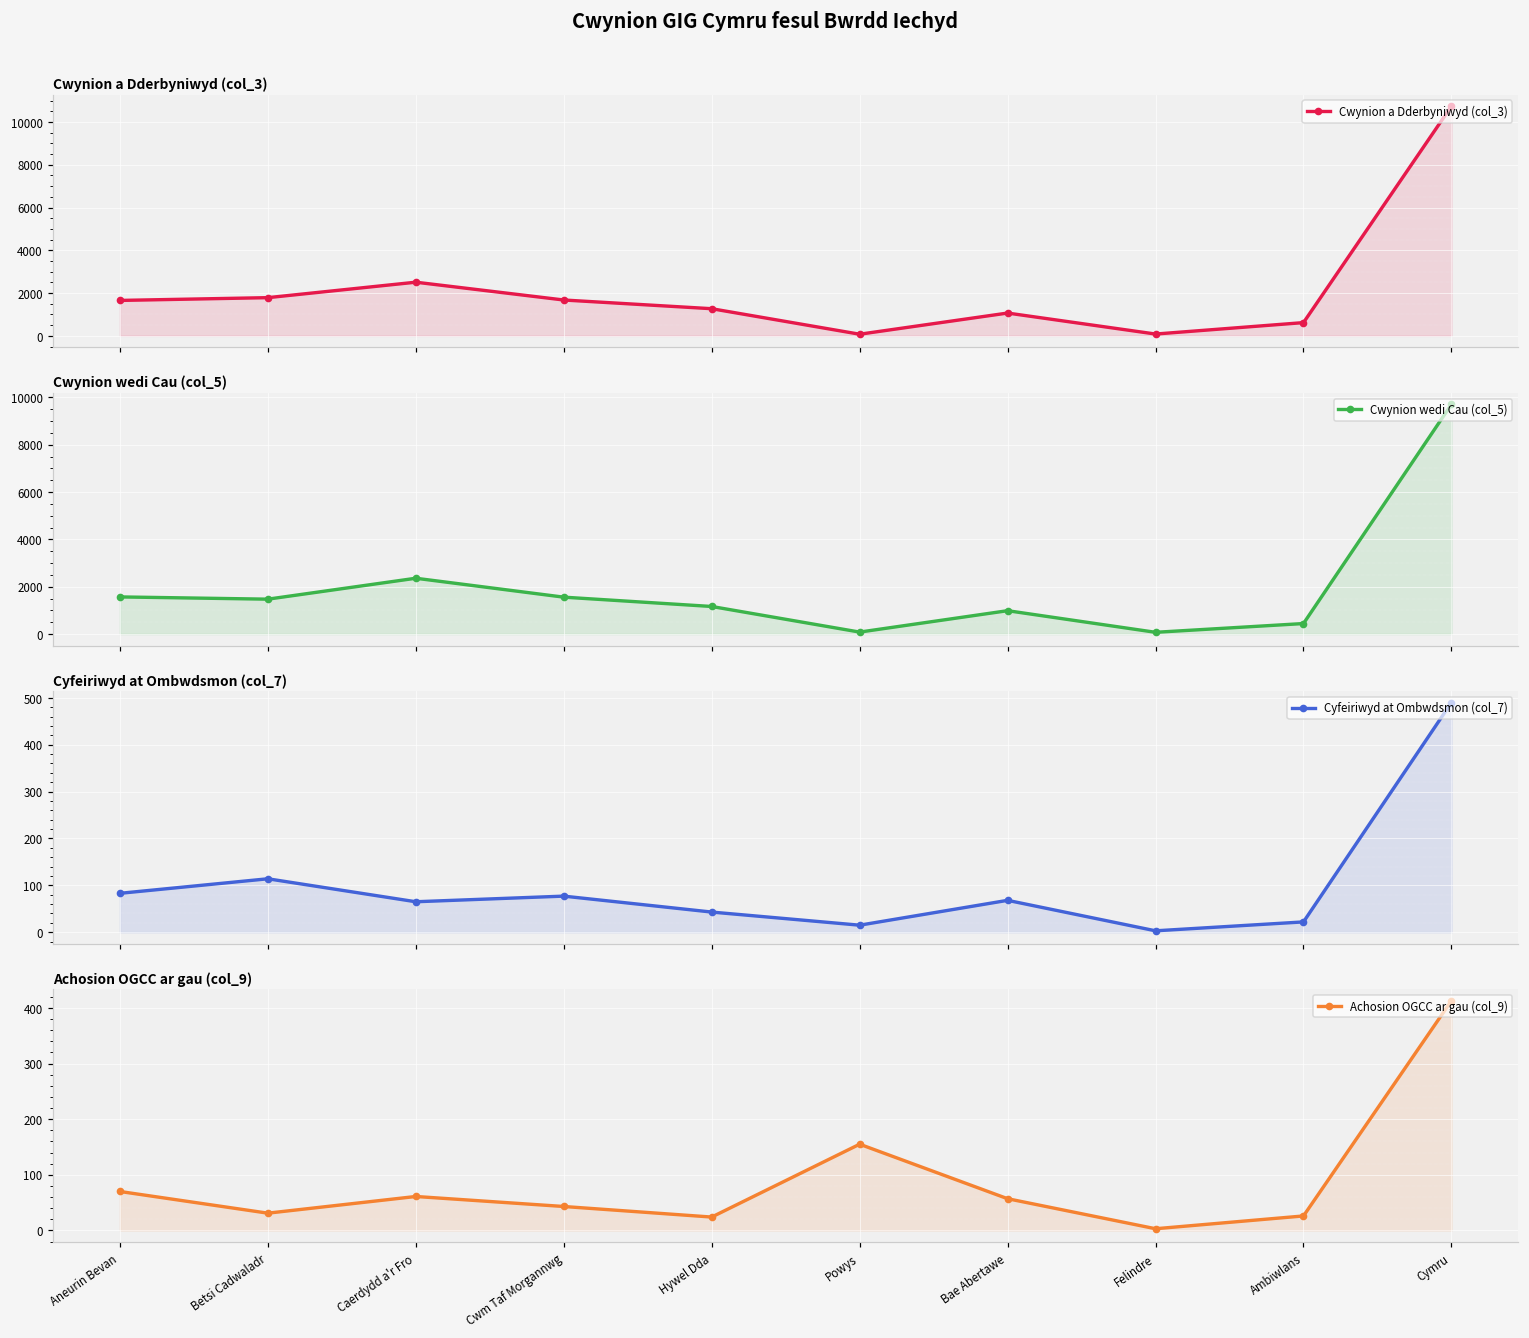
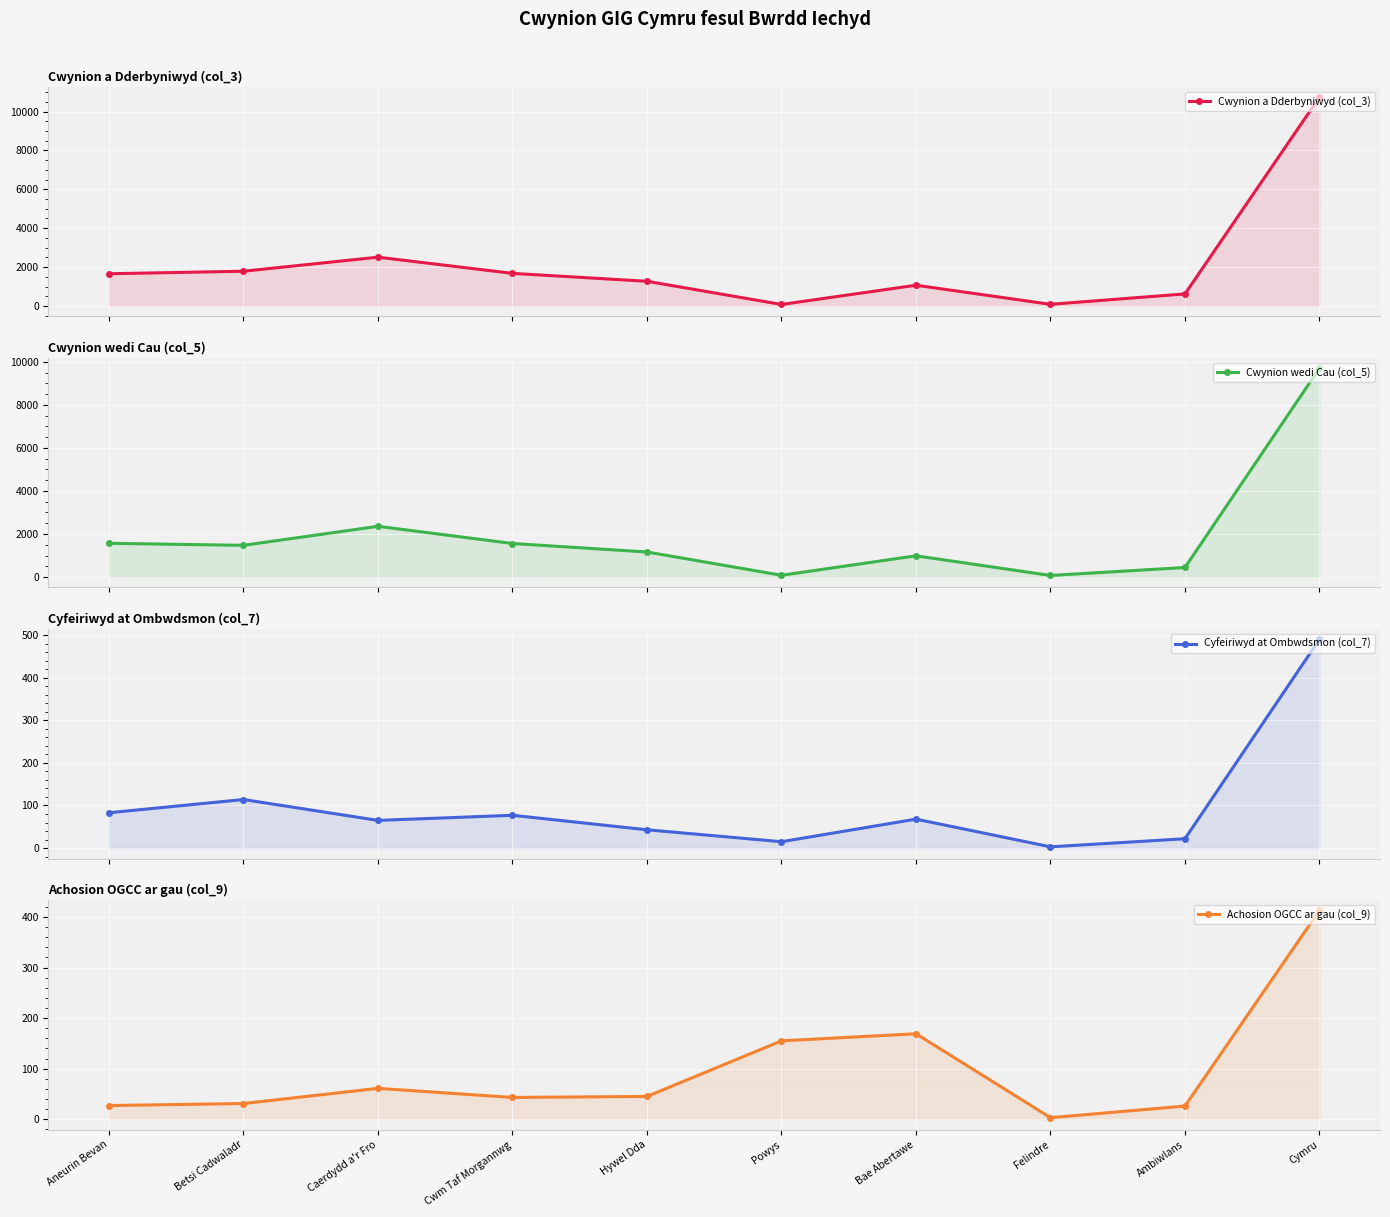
  {
    "Achosion OGCC ar gau (col_9)": {
-     "Aneurin Bevan": 70,
+     "Aneurin Bevan": 30,
      "Betsi Cadwaladr": 30,
      "Caerdydd a'r Fro": 60,
      "Cwm Taf Morgannwg": 40,
-     "Hywel Dda": 20,
+     "Hywel Dda": 50,
      "Powys": 160,
-     "Bae Abertawe": 60,
+     "Bae Abertawe": 170,
      "Felindre": 0,
      "Ambiwlans": 30
    }
  }
